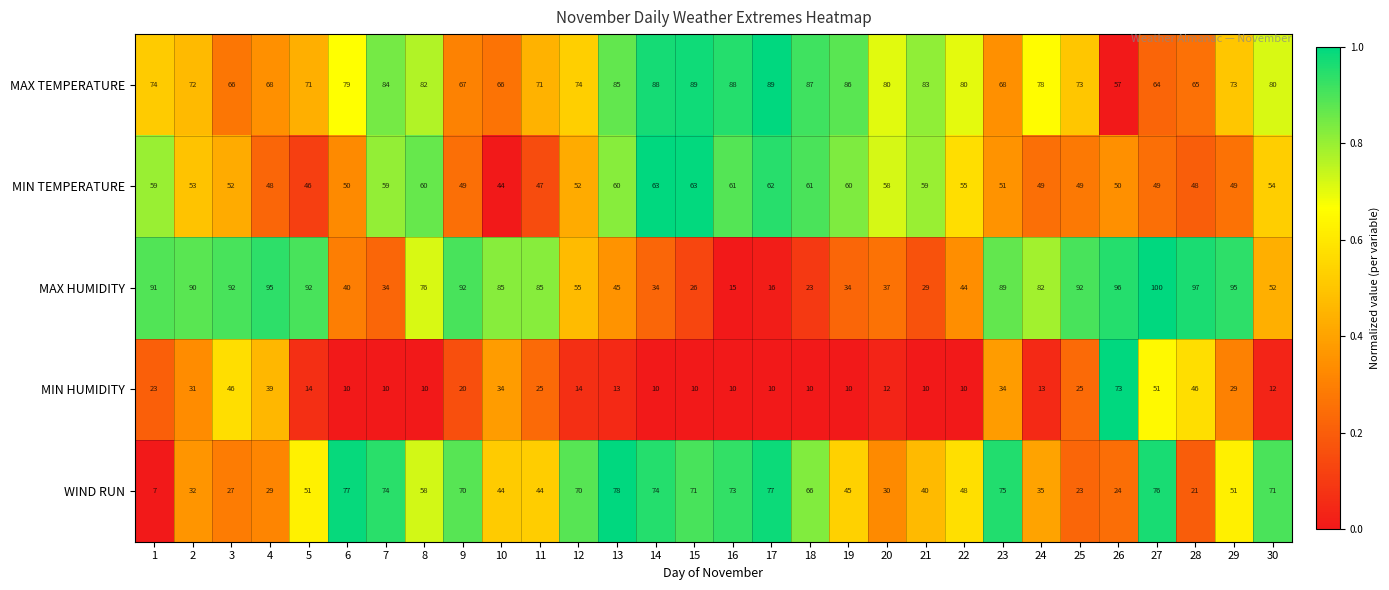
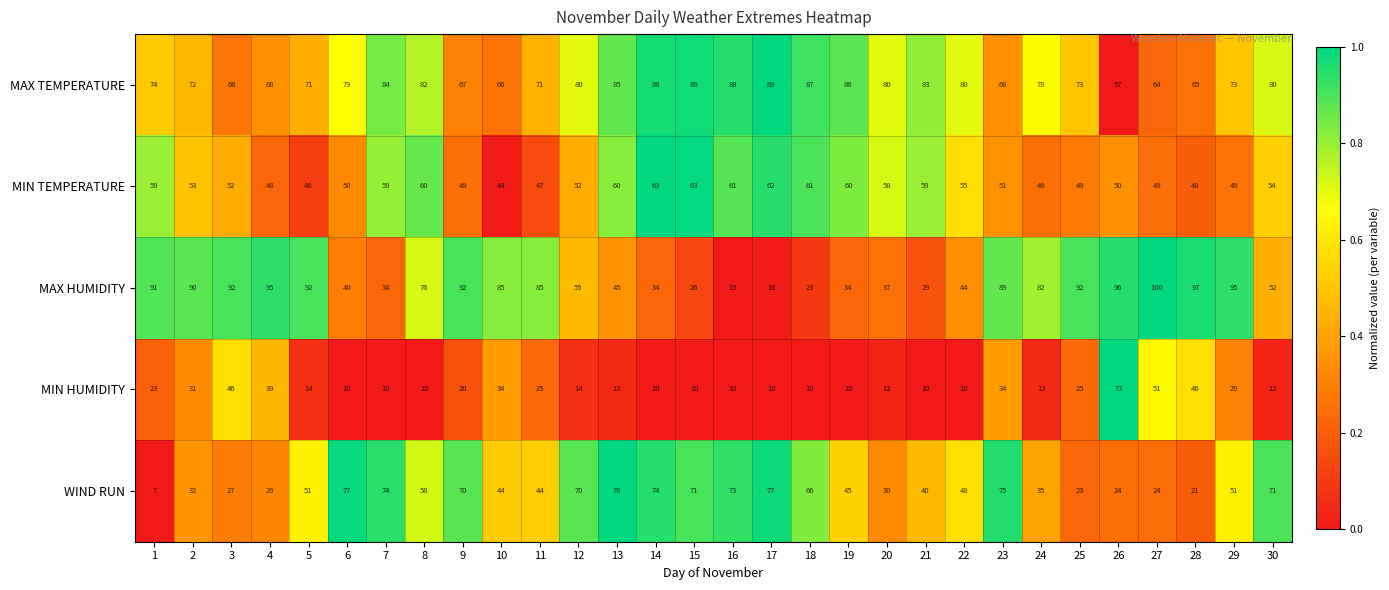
  {
    "MAX TEMPERATURE": {
      "1": 74,
      "2": 72,
      "3": 66,
      "4": 68,
      "5": 71,
      "6": 79,
      "7": 84,
      "8": 82,
      "9": 67,
      "10": 66,
      "11": 71,
-     "12": 74,
+     "12": 80,
      "13": 85,
      "14": 88,
      "15": 89,
      "16": 88,
      "17": 89,
      "18": 87,
      "19": 86,
      "20": 80,
      "21": 83,
      "22": 80,
      "23": 68,
      "24": 78,
      "25": 73,
      "26": 57,
      "27": 64,
      "29": 73,
      "30": 80
    },
    "MIN TEMPERATURE": {
      "1": 59,
      "2": 53,
      "3": 52,
      "4": 48,
      "5": 46,
      "6": 50,
      "7": 59,
      "8": 60,
      "9": 49,
      "10": 44,
      "11": 47,
      "12": 52,
      "13": 60,
      "14": 63,
      "15": 63,
      "16": 61,
      "17": 62,
      "18": 61,
      "19": 60,
      "20": 58,
      "21": 59,
      "22": 55,
      "23": 51,
      "24": 49,
      "25": 49,
      "26": 50,
      "27": 49,
      "28": 48,
      "29": 49,
      "30": 54
    },
    "MAX HUMIDITY": {
      "1": 91,
      "2": 90,
      "3": 92,
      "4": 95,
      "5": 92,
      "6": 40,
      "7": 34,
      "8": 76,
      "9": 92,
      "10": 85,
      "11": 85,
      "12": 55,
      "13": 45,
      "14": 34,
      "15": 26,
      "16": 15,
      "17": 16,
      "18": 23,
      "19": 34,
      "20": 37,
      "21": 29,
      "22": 44,
      "23": 89,
      "24": 82,
      "25": 92,
      "26": 96,
      "27": 100,
      "28": 97,
      "29": 95,
      "30": 52
    },
    "MIN HUMIDITY": {
      "1": 23,
      "2": 31,
      "3": 46,
      "4": 39,
      "5": 14,
      "6": 10,
      "7": 10,
      "8": 10,
      "9": 20,
      "10": 34,
      "11": 25,
      "12": 14,
      "13": 13,
      "14": 10,
      "15": 10,
      "16": 10,
      "17": 10,
      "18": 10,
      "19": 10,
      "20": 12,
      "21": 10,
      "22": 10,
      "23": 34,
      "24": 13,
      "25": 25,
      "26": 73,
      "27": 51,
      "28": 46,
      "29": 29,
      "30": 12
    },
    "WIND RUN": {
      "1": 7,
      "2": 32,
      "3": 27,
      "4": 29,
      "5": 51,
      "6": 77,
      "7": 74,
      "8": 58,
      "9": 70,
      "10": 44,
      "11": 44,
      "12": 70,
      "13": 78,
      "14": 74,
      "15": 71,
      "16": 73,
      "17": 77,
      "18": 66,
      "19": 45,
      "20": 30,
      "21": 40,
      "22": 48,
      "23": 75,
      "24": 35,
      "25": 23,
      "26": 24,
-     "27": 76,
+     "27": 24,
      "28": 21,
      "29": 51,
      "30": 71
    }
  }
